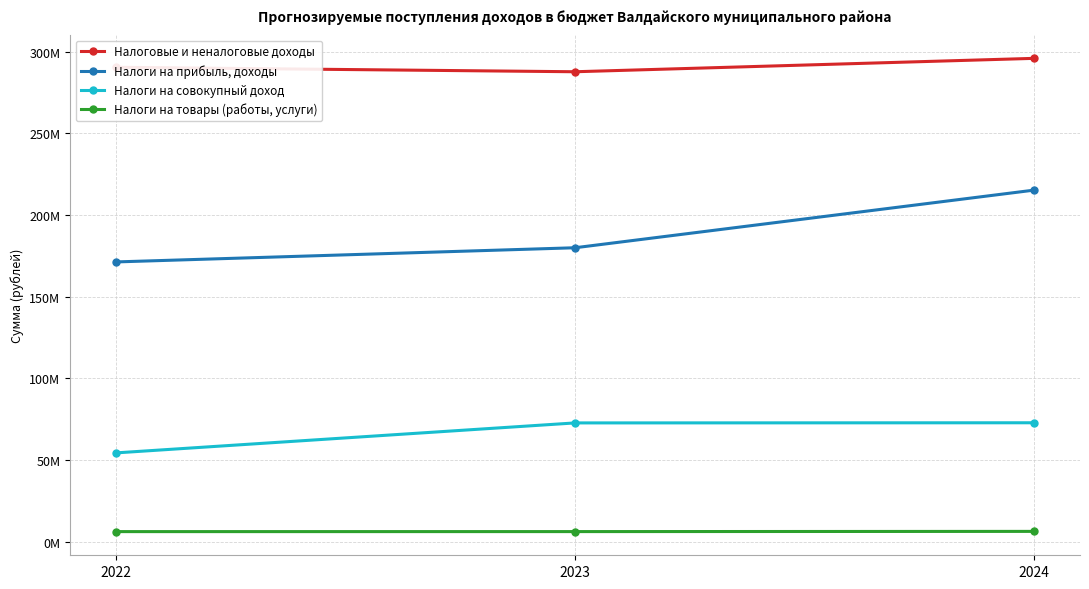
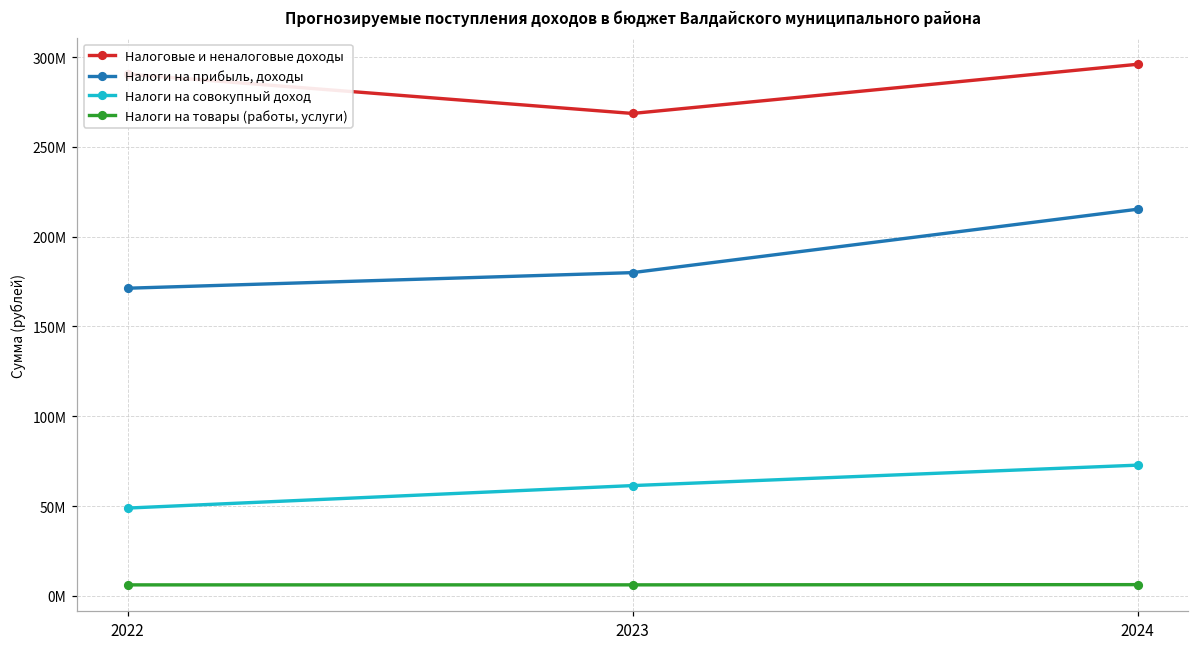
  {
    "Налоговые и неналоговые доходы": {
-     "2023": "288М",
+     "2023": "269М",
      "2024": "296М"
    },
    "Налоги на прибыль, доходы": {
      "2022": "171М",
      "2023": "180М",
      "2024": "215М"
    },
    "Налоги на совокупный доход": {
-     "2022": "54М",
-     "2023": "73М",
+     "2022": "49М",
+     "2023": "61М",
      "2024": "73М"
    },
    "Налоги на товары (работы, услуги)": {
      "2022": "6М",
      "2023": "6М",
      "2024": "6М"
    }
  }
